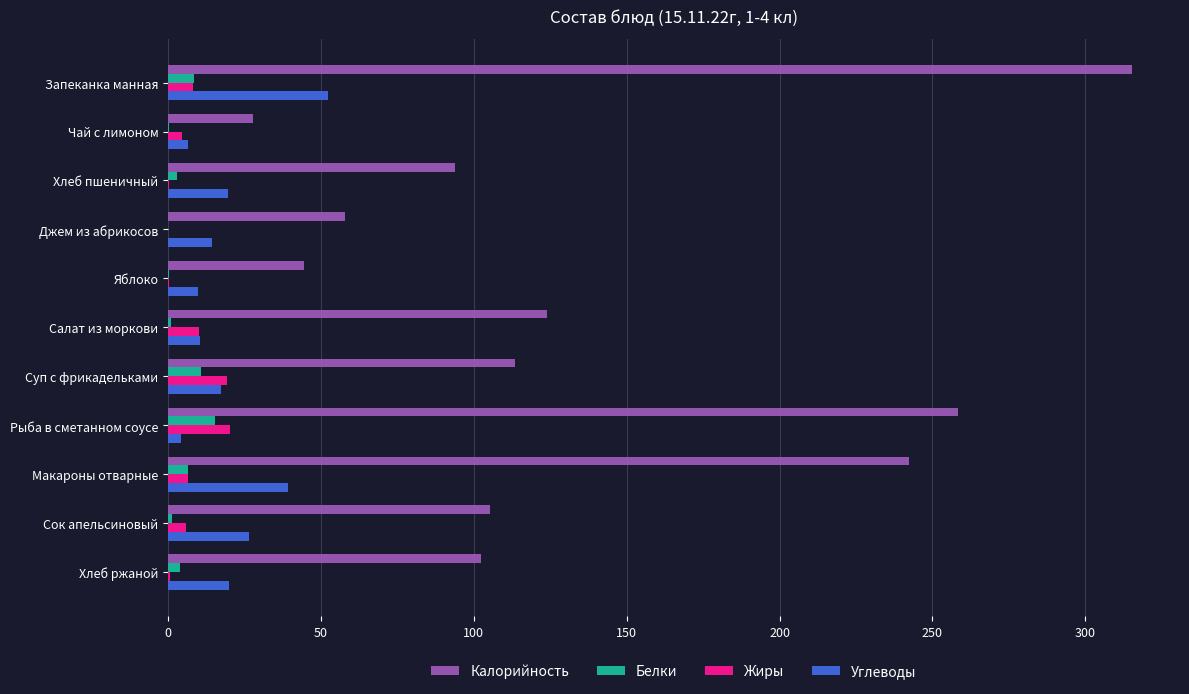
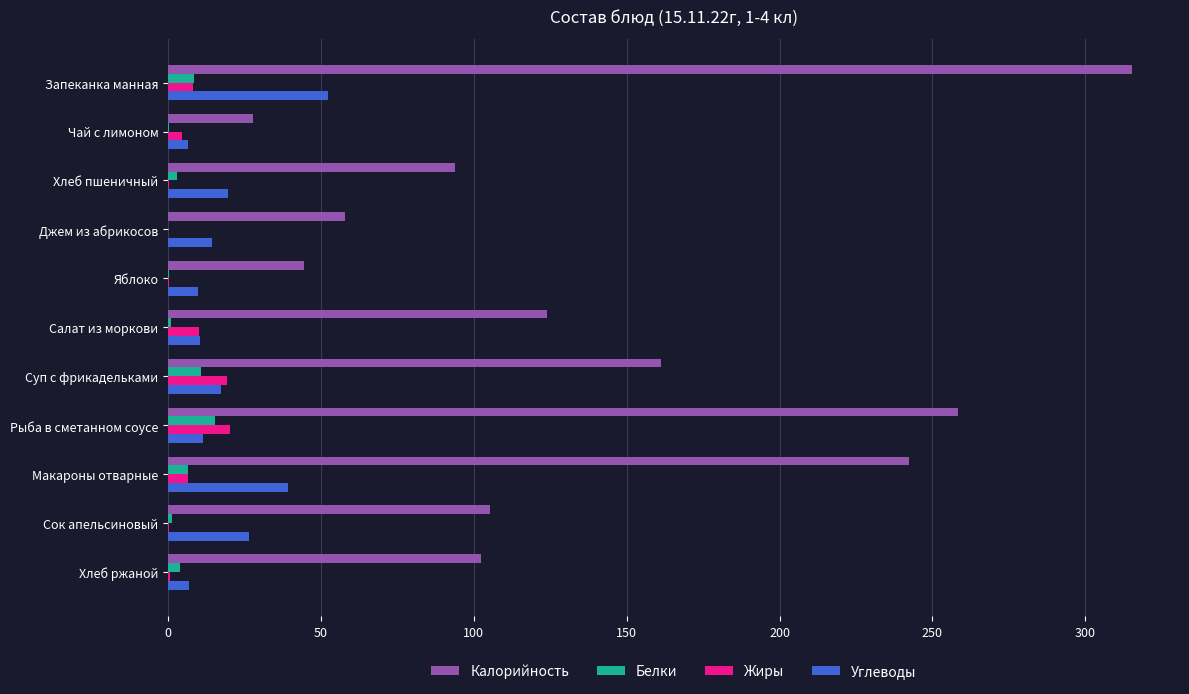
  {
    "Калорийность": {
      "Запеканка манная": 315,
      "Чай с лимоном": 28,
      "Хлеб пшеничный": 94,
      "Джем из абрикосов": 58,
      "Яблоко": 44,
      "Салат из моркови": 124,
-     "Суп с фрикадельками": 114,
+     "Суп с фрикадельками": 161,
      "Рыба в сметанном соусе": 258,
      "Макароны отварные": 242,
      "Сок апельсиновый": 105,
      "Хлеб ржаной": 103
    },
    "Белки": {
      "Запеканка манная": 9,
      "Хлеб пшеничный": 3,
      "Салат из моркови": 1,
      "Суп с фрикадельками": 11,
      "Рыба в сметанном соусе": 15,
      "Макароны отварные": 6,
      "Сок апельсиновый": 1,
      "Хлеб ржаной": 4
    },
    "Жиры": {
      "Запеканка манная": 8,
      "Чай с лимоном": 5,
      "Джем из абрикосов": 0,
      "Салат из моркови": 10,
      "Суп с фрикадельками": 19,
      "Рыба в сметанном соусе": 20,
      "Макароны отварные": 7,
-     "Сок апельсиновый": 6
+     "Сок апельсиновый": 0
    },
    "Углеводы": {
      "Запеканка манная": 52,
      "Чай с лимоном": 7,
      "Хлеб пшеничный": 20,
      "Джем из абрикосов": 14,
      "Яблоко": 10,
      "Салат из моркови": 10,
      "Суп с фрикадельками": 17,
-     "Рыба в сметанном соусе": 4,
+     "Рыба в сметанном соусе": 11,
      "Макароны отварные": 39,
      "Сок апельсиновый": 26,
-     "Хлеб ржаной": 20
+     "Хлеб ржаной": 7
    }
  }
